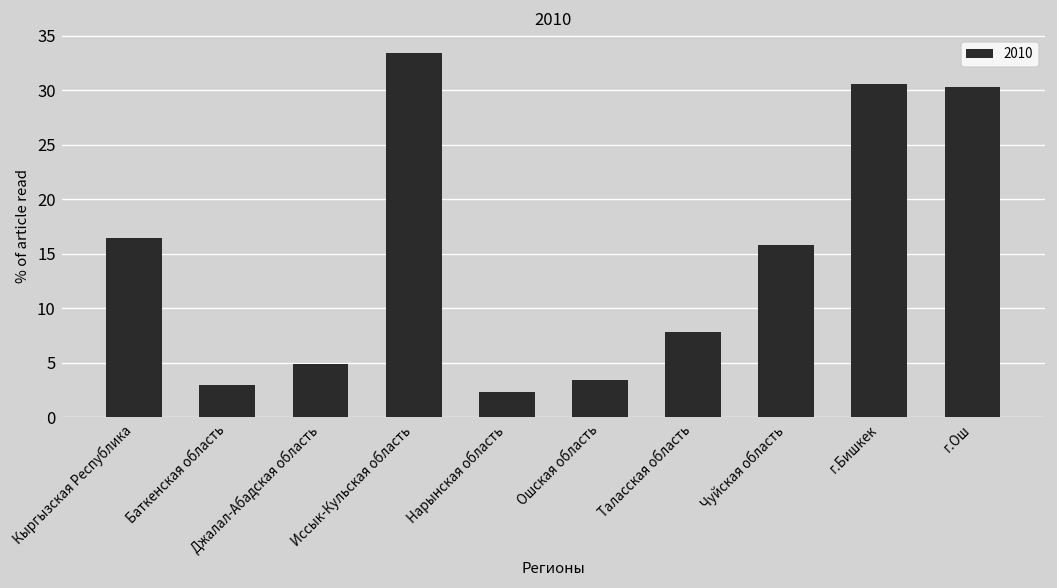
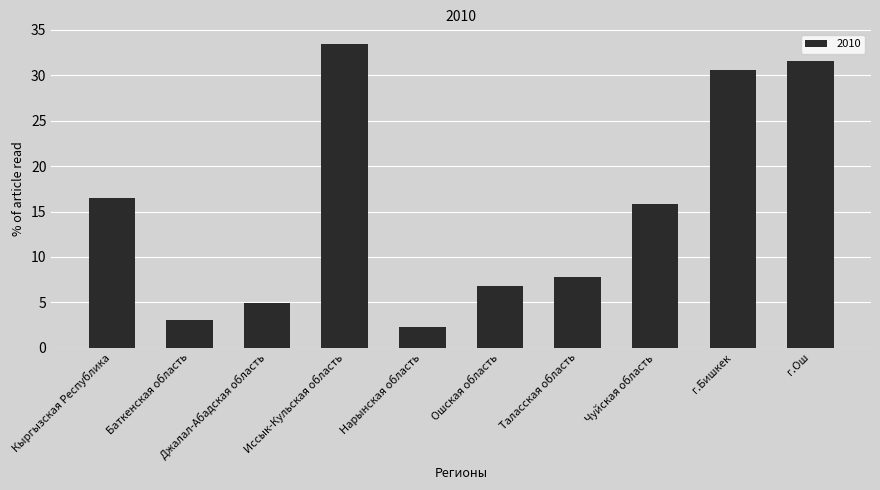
  {
    "Кыргызская Республика": 17,
    "Баткенская область": 3,
    "Джалал-Абадская область": 5,
    "Иссык-Кульская область": 33,
    "Нарынская область": 2,
-   "Ошская область": 3,
+   "Ошская область": 7,
    "Таласская область": 8,
    "Чуйская область": 16,
    "г.Бишкек": 31,
-   "г.Ош": 30
+   "г.Ош": 32
  }
